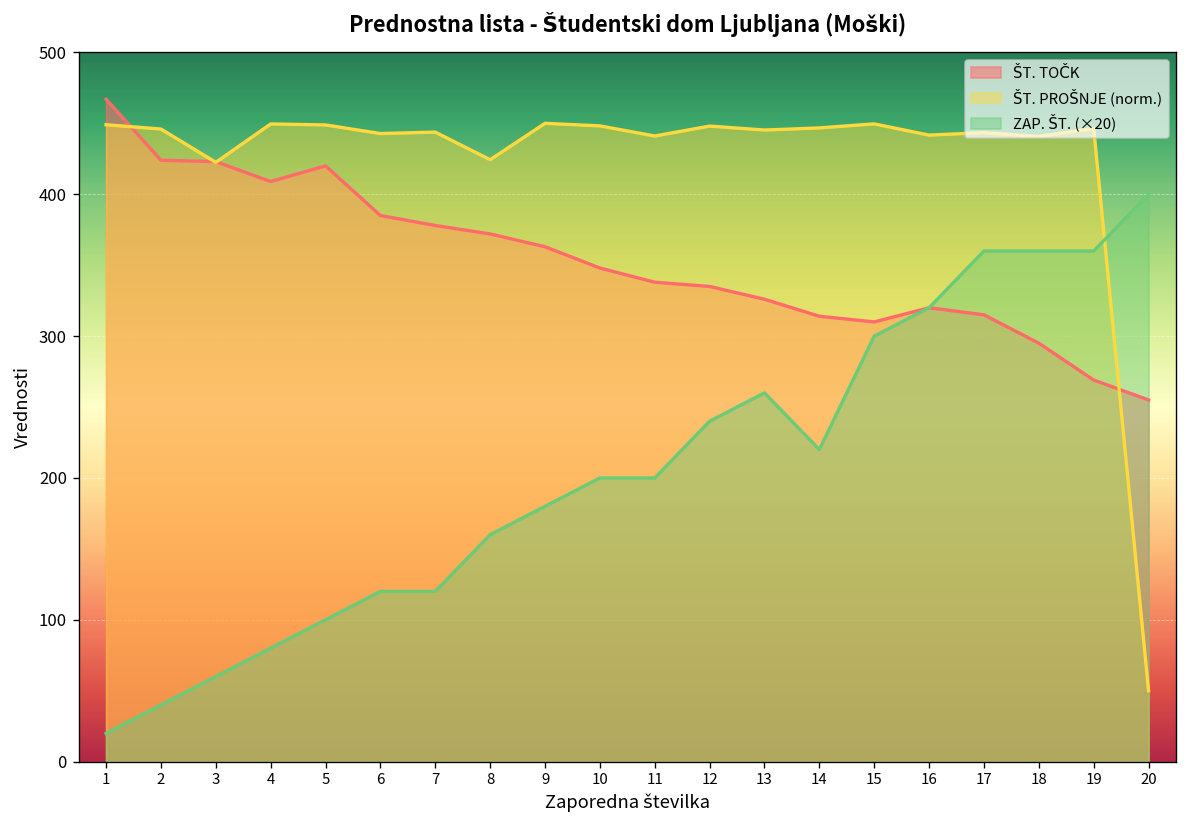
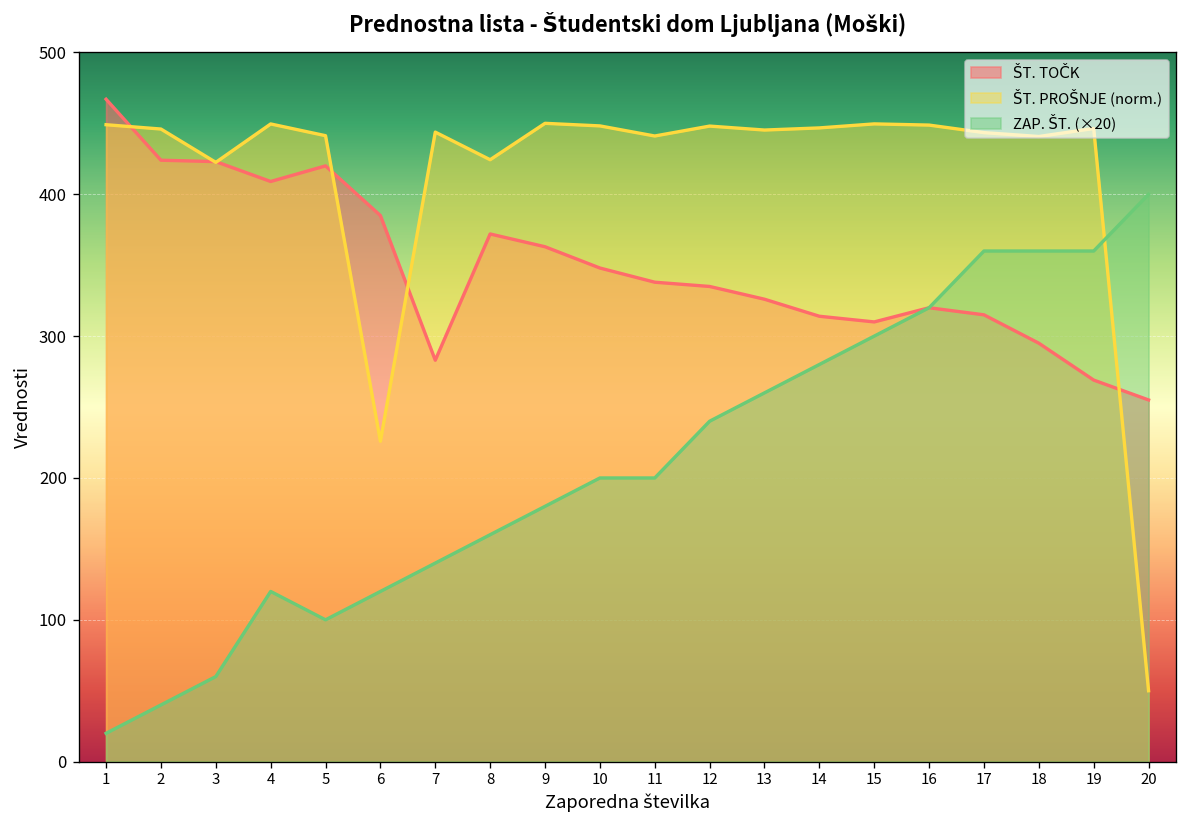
  {
    "ŠT. TOČK": {
      "1": 467,
      "2": 424,
      "4": 409,
      "5": 420,
      "6": 385,
-     "7": 378,
+     "7": 283,
      "8": 372,
      "9": 363,
      "10": 348,
      "11": 338,
      "12": 335,
      "13": 326,
      "14": 314,
      "15": 310,
      "17": 315,
      "18": 295,
      "19": 269,
      "20": 255
    },
    "ŠT. PROŠNJE (norm.)": {
      "1": 449,
      "2": 446,
      "4": 450,
-     "5": 449,
-     "6": 443,
+     "5": 441,
+     "6": 226,
      "7": 444,
      "8": 424,
      "9": 450,
      "10": 448,
      "11": 441,
      "12": 448,
      "13": 445,
      "14": 447,
      "15": 450,
-     "16": 442,
+     "16": 449,
      "20": 50
    },
    "ZAP. ŠT. (×20)": {
      "1": 20,
      "2": 40,
      "3": 60,
-     "4": 80,
+     "4": 120,
      "5": 100,
      "6": 120,
-     "7": 120,
+     "7": 140,
      "8": 160,
      "9": 180,
      "10": 200,
      "11": 200,
      "12": 240,
      "13": 260,
-     "14": 220,
+     "14": 280,
      "15": 300,
      "17": 360,
      "18": 360,
      "19": 360,
      "20": 400
    }
  }
